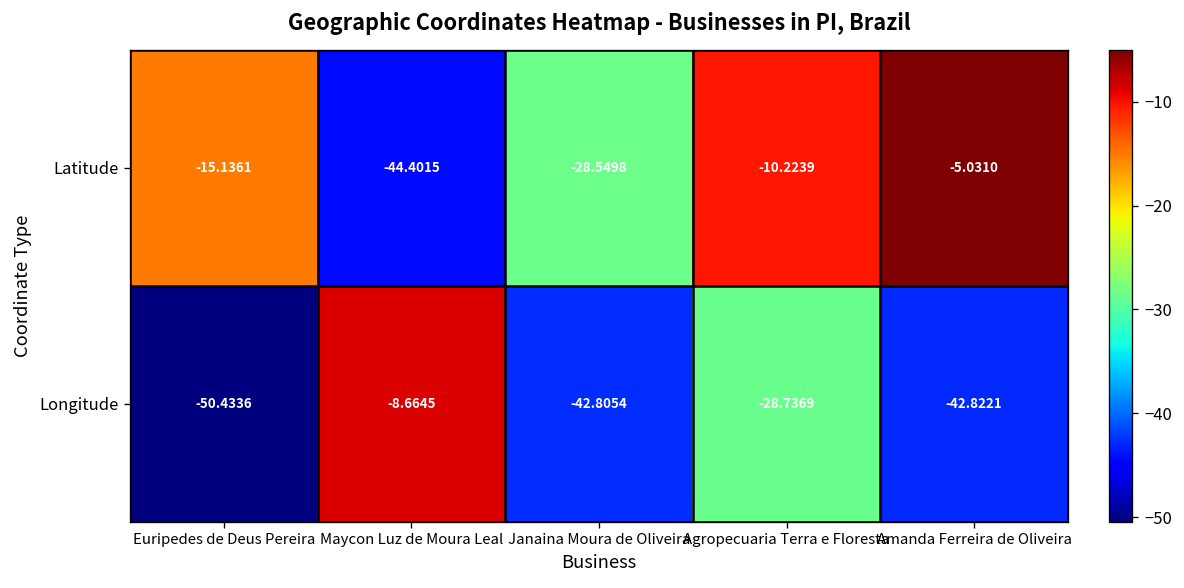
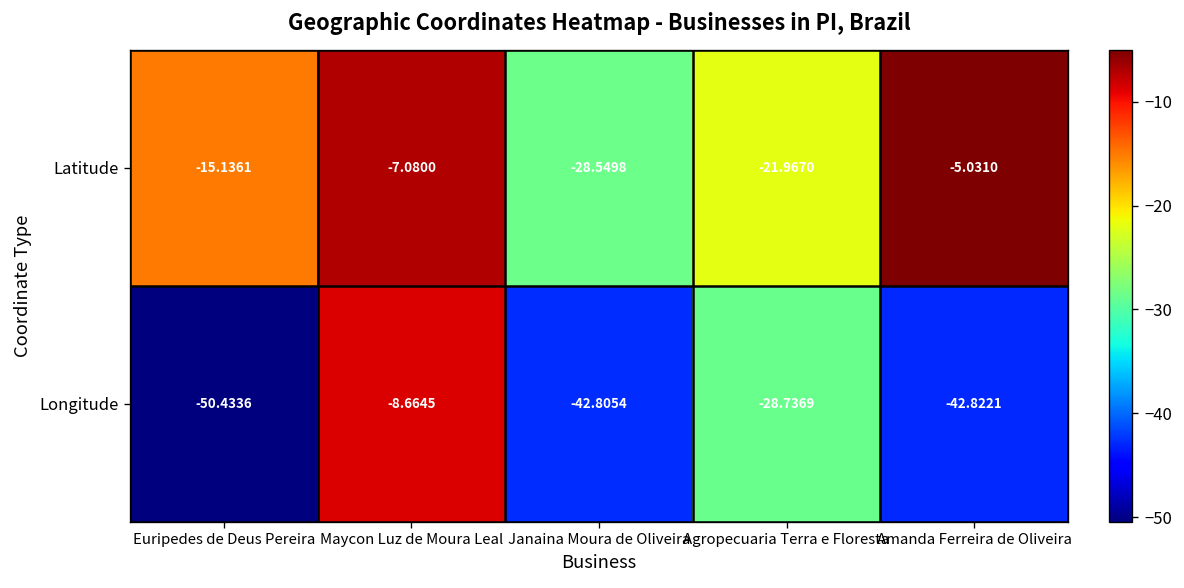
  {
    "Latitude": {
      "Euripedes de Deus Pereira": -15.1361,
-     "Maycon Luz de Moura Leal": -44.4015,
+     "Maycon Luz de Moura Leal": -7.0800,
      "Janaina Moura de Oliveira": -28.5498,
-     "Agropecuaria Terra e Floresta": -10.2239,
+     "Agropecuaria Terra e Floresta": -21.9670,
      "Amanda Ferreira de Oliveira": -5.0310
    },
    "Longitude": {
      "Euripedes de Deus Pereira": -50.4336,
      "Maycon Luz de Moura Leal": -8.6645,
      "Janaina Moura de Oliveira": -42.8054,
      "Agropecuaria Terra e Floresta": -28.7369,
      "Amanda Ferreira de Oliveira": -42.8221
    }
  }
